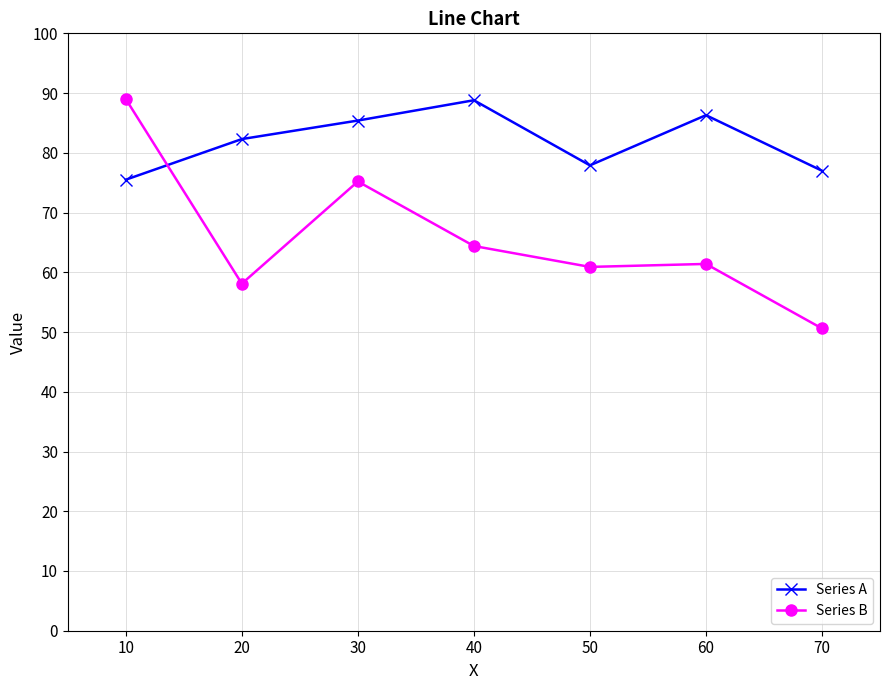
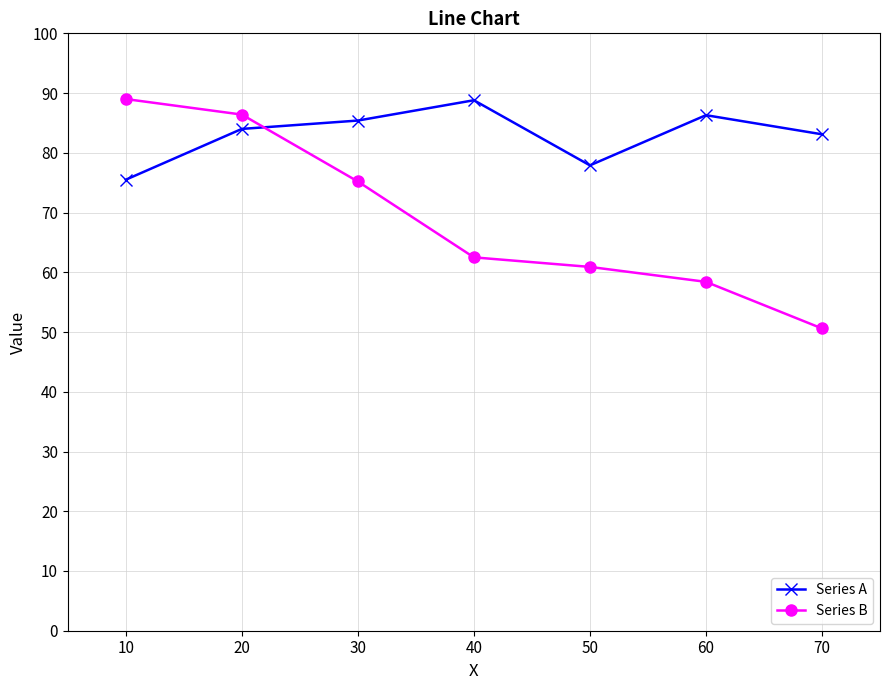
  {
    "Series A": {
      "10": 76,
-     "20": 82,
+     "20": 84,
      "30": 85,
      "40": 89,
      "50": 78,
      "60": 86,
-     "70": 77
+     "70": 83
    },
    "Series B": {
      "10": 89,
-     "20": 58,
+     "20": 86,
      "30": 75,
-     "40": 64,
+     "40": 63,
      "50": 61,
-     "60": 61,
+     "60": 58,
      "70": 51
    }
  }
